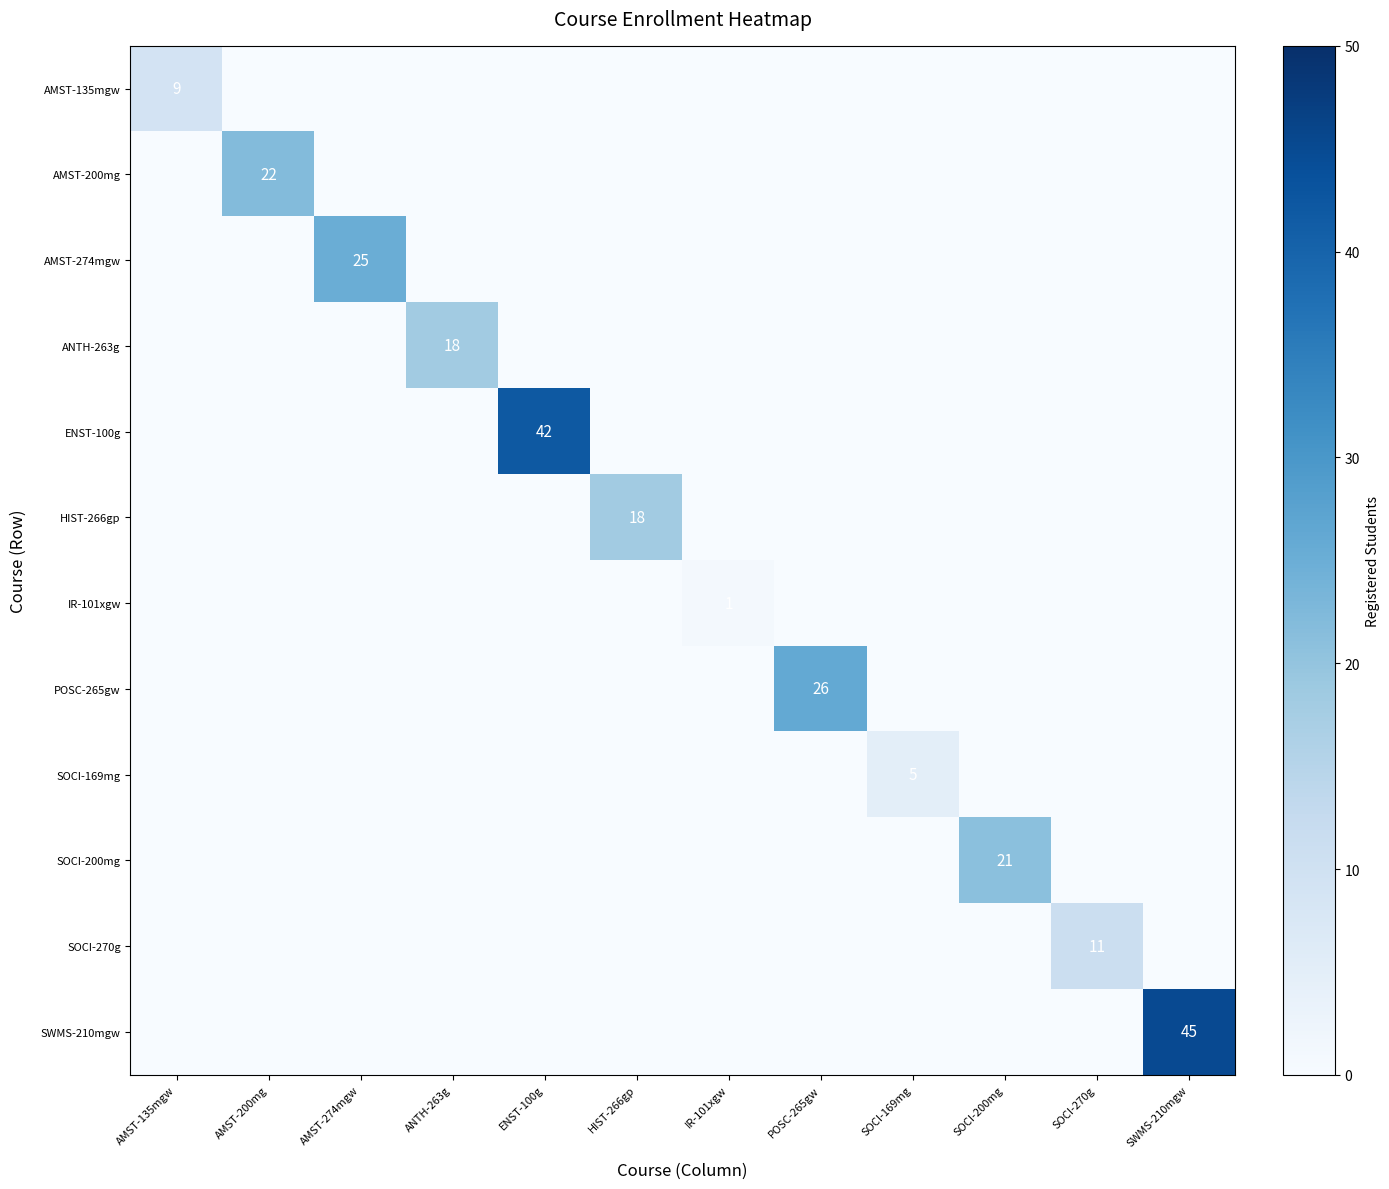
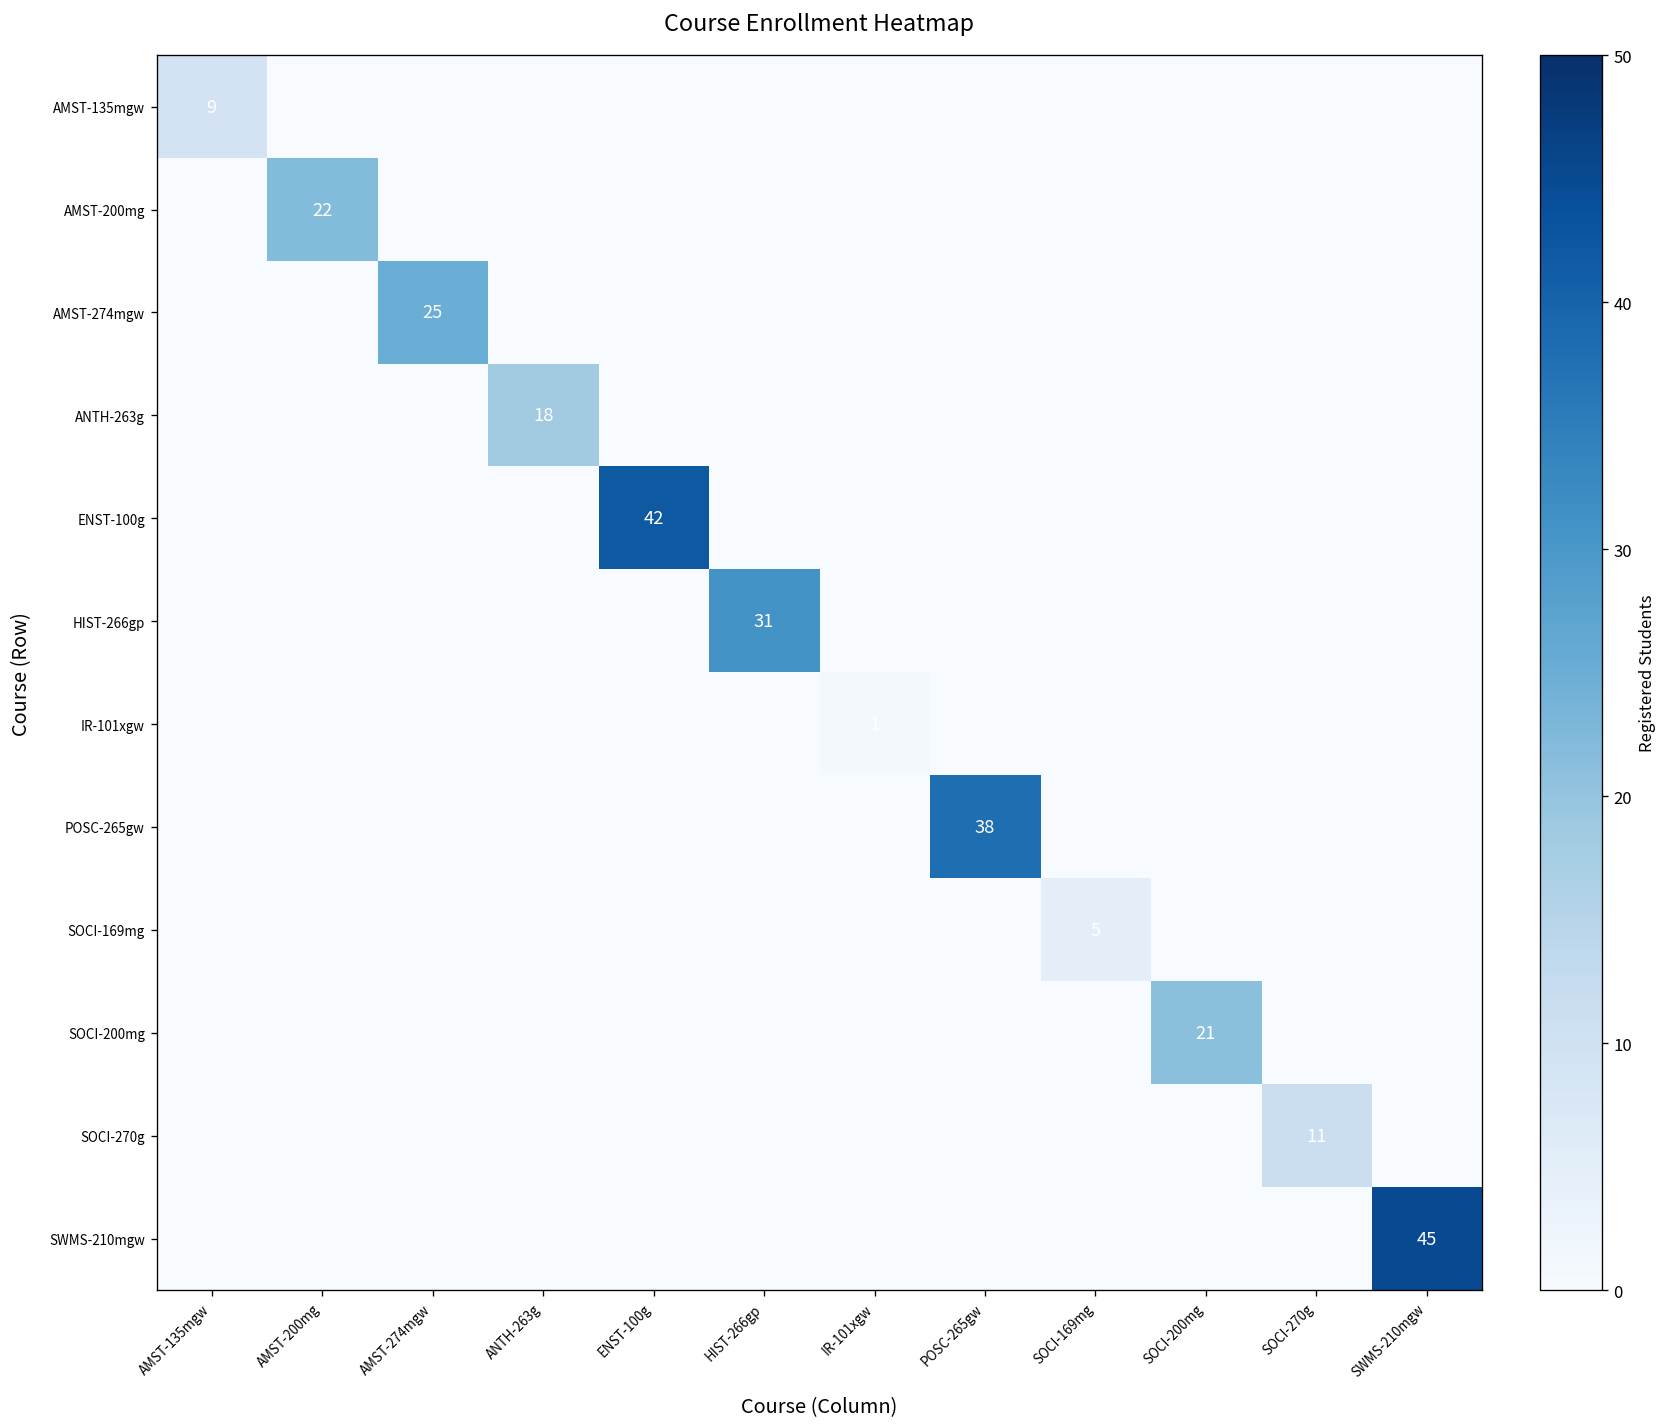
  {
    "AMST-200mg": {
      "AMST-200mg": 22
    },
    "AMST-274mgw": {
      "AMST-274mgw": 25
    },
    "ANTH-263g": {
      "ANTH-263g": 18
    },
    "ENST-100g": {
      "ENST-100g": 42
    },
    "HIST-266gp": {
-     "HIST-266gp": 18
+     "HIST-266gp": 31
    },
    "POSC-265gw": {
-     "POSC-265gw": 26
+     "POSC-265gw": 38
    },
    "SOCI-200mg": {
      "SOCI-200mg": 21
    },
    "SOCI-270g": {
      "SOCI-270g": 11
    },
    "SWMS-210mgw": {
      "SWMS-210mgw": 45
    }
  }
